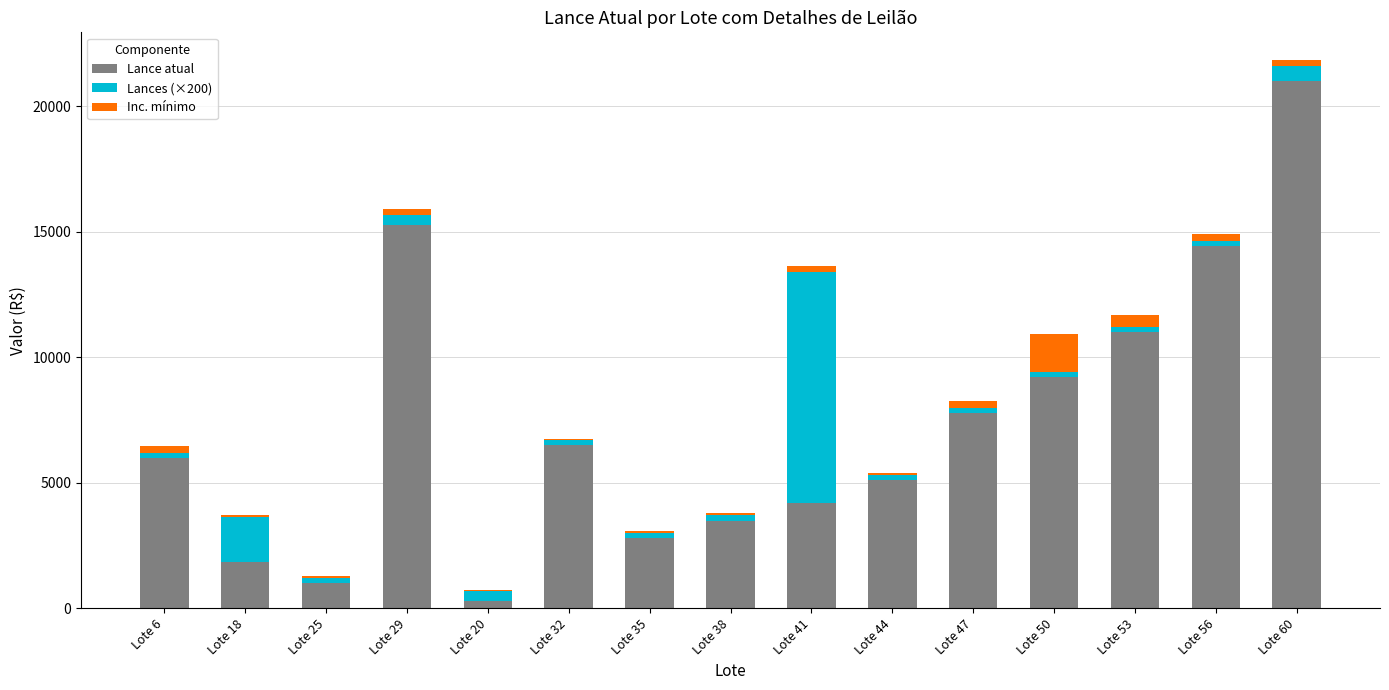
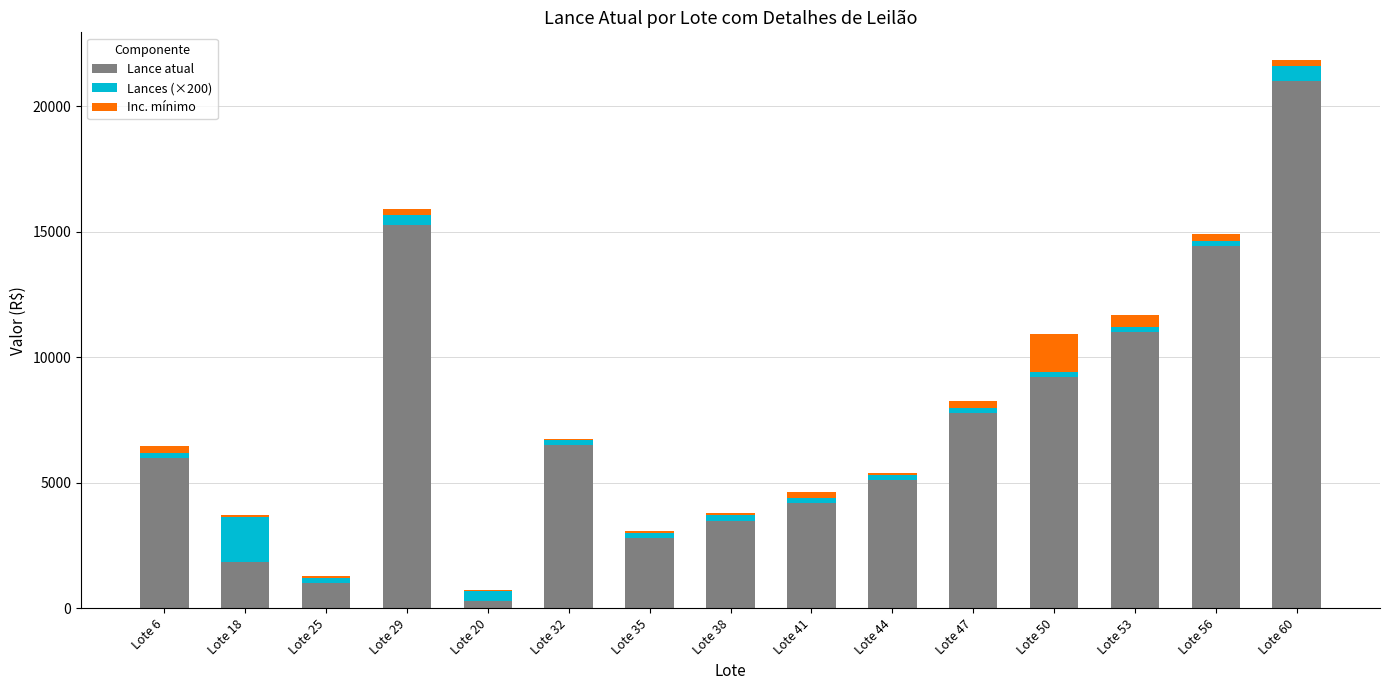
  {
    "Lance atual": {
      "Lote 6": 6000,
      "Lote 18": 1900,
      "Lote 25": 1000,
      "Lote 29": 15300,
      "Lote 20": 300,
      "Lote 32": 6500,
      "Lote 35": 2800,
      "Lote 38": 3500,
      "Lote 41": 4200,
      "Lote 44": 5100,
      "Lote 47": 7800,
      "Lote 50": 9200,
      "Lote 53": 11000,
      "Lote 56": 14400,
      "Lote 60": 21000
    },
    "Lances (×200)": {
      "Lote 6": 200,
      "Lote 18": 1800,
      "Lote 25": 200,
      "Lote 29": 400,
      "Lote 20": 400,
      "Lote 32": 200,
      "Lote 35": 200,
      "Lote 38": 200,
-     "Lote 41": 9200,
+     "Lote 41": 200,
      "Lote 44": 200,
      "Lote 47": 200,
      "Lote 50": 200,
      "Lote 53": 200,
      "Lote 56": 200,
      "Lote 60": 600
    },
    "Inc. mínimo": {
      "Lote 6": 300,
      "Lote 25": 100,
      "Lote 29": 300,
      "Lote 35": 100,
      "Lote 38": 100,
      "Lote 41": 300,
      "Lote 44": 100,
      "Lote 47": 300,
      "Lote 50": 1500,
      "Lote 53": 500,
      "Lote 56": 300,
      "Lote 60": 300
    }
  }
